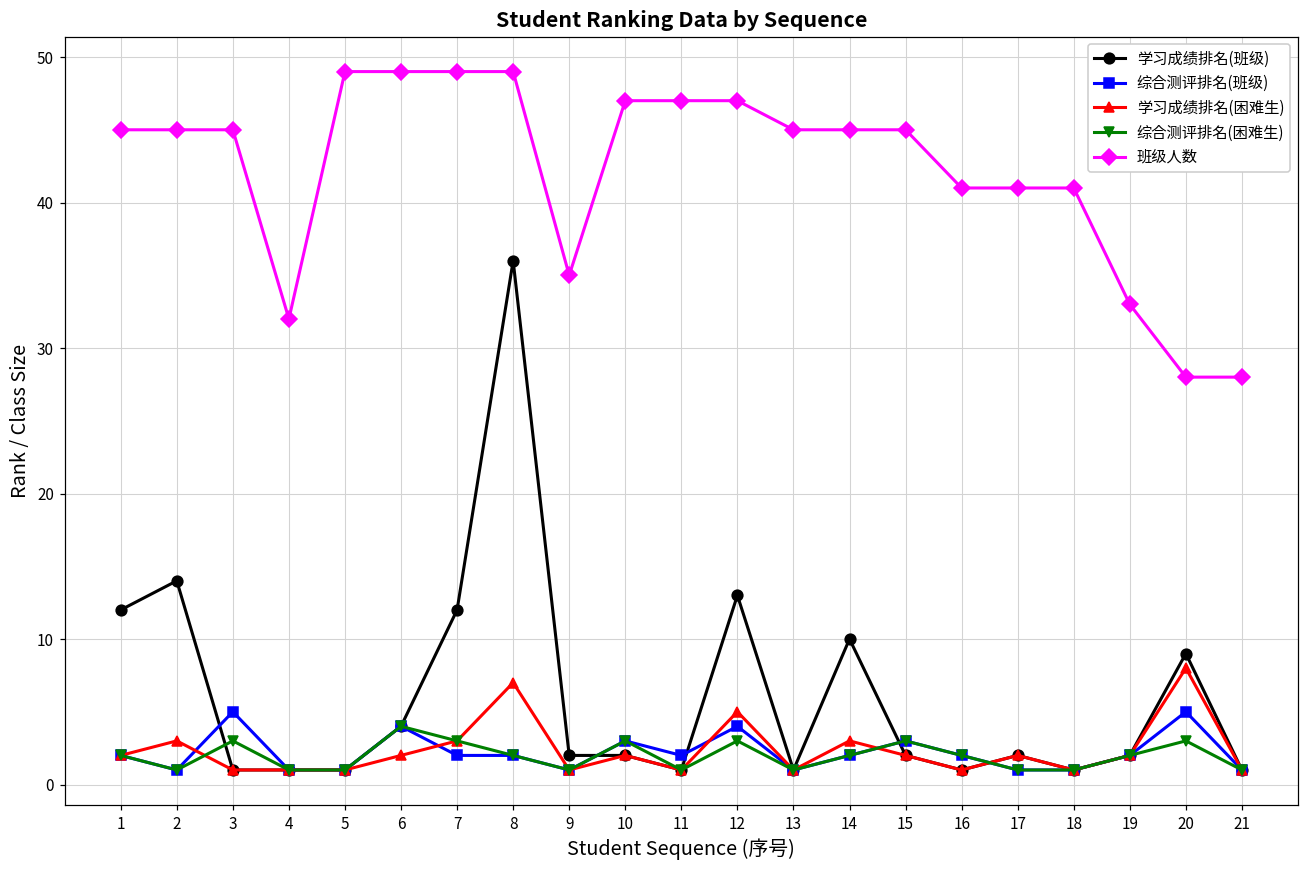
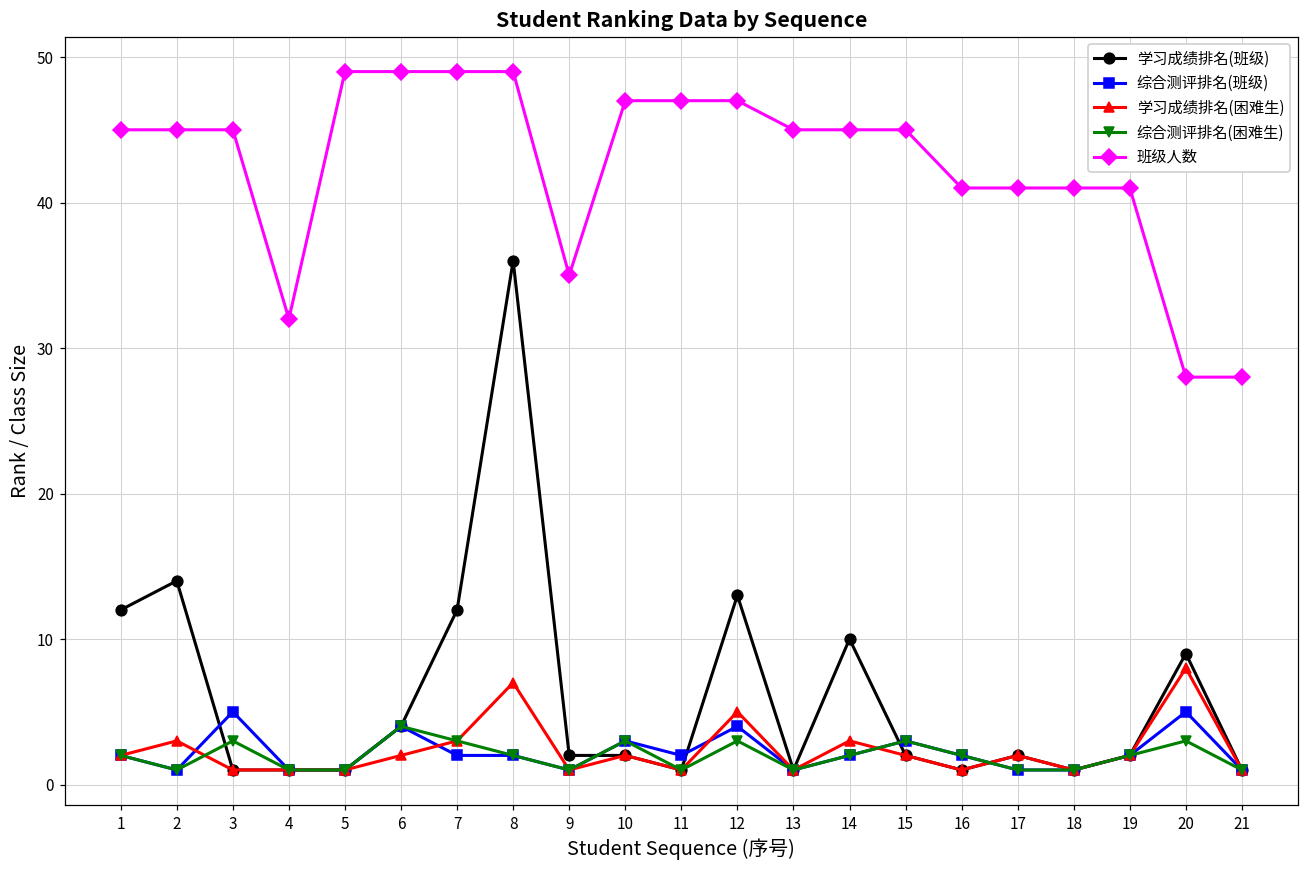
  {
    "学习成绩排名(班级)": {
      "1": 12,
      "2": 14,
      "7": 12,
      "8": 36,
      "9": 2,
      "12": 13,
      "14": 10,
      "20": 9
    },
    "综合测评排名(班级)": {
      "3": 5,
      "7": 2,
      "11": 2,
      "12": 4,
      "20": 5
    },
    "学习成绩排名(困难生)": {
      "2": 3,
      "6": 2,
      "8": 7,
      "12": 5,
      "14": 3,
      "20": 8
    },
    "综合测评排名(困难生)": {
      "3": 3,
      "12": 3,
      "20": 3
    },
    "班级人数": {
      "1": 45,
      "2": 45,
      "3": 45,
      "4": 32,
      "5": 49,
      "6": 49,
      "7": 49,
      "8": 49,
      "9": 35,
      "10": 47,
      "11": 47,
      "12": 47,
      "13": 45,
      "14": 45,
      "15": 45,
      "16": 41,
      "17": 41,
      "18": 41,
-     "19": 33,
+     "19": 41,
      "20": 28,
      "21": 28
    }
  }
